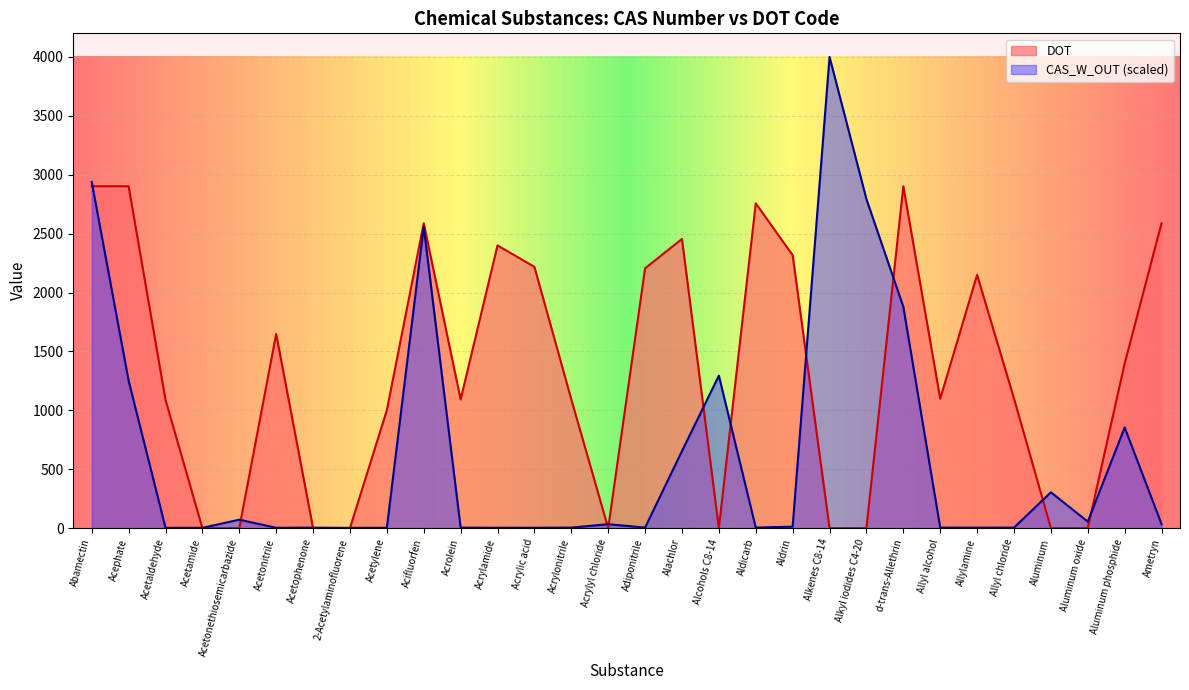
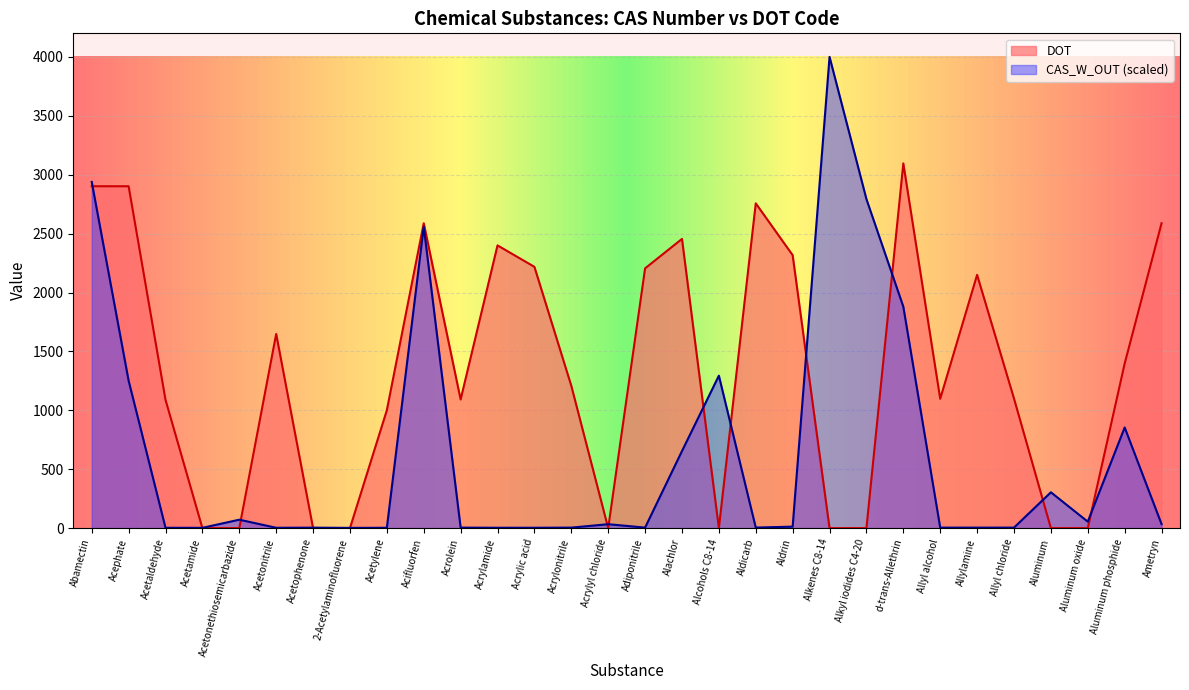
  {
    "DOT": {
      "Abamectin": 2900,
      "Acephate": 2900,
      "Acetaldehyde": 1090,
      "Acetonethiosemicarbazide": 0,
      "Acetonitrile": 1650,
      "Acetylene": 1000,
      "Acifluorfen": 2590,
      "Acrolein": 1090,
      "Acrylamide": 2400,
      "Acrylic acid": 2220,
-     "Acrylonitrile": 1090,
+     "Acrylonitrile": 1210,
      "Acrylyl chloride": 0,
      "Adiponitrile": 2210,
      "Alachlor": 2460,
      "Alcohols C8-14": 0,
      "Aldicarb": 2760,
      "Aldrin": 2320,
      "Alkenes C8-14": 0,
      "Alkyl iodides C4-20": 0,
-     "d-trans-Allethrin": 2900,
+     "d-trans-Allethrin": 3100,
      "Allyl alcohol": 1100,
      "Allylamine": 2150,
      "Allyl chloride": 1100,
      "Aluminum": 0,
      "Aluminum oxide": 0,
      "Aluminum phosphide": 1400,
      "Ametryn": 2590
    },
    "CAS_W_OUT (scaled)": {
      "Abamectin": 2940,
      "Acephate": 1250,
      "Acetaldehyde": 0,
      "Acetonethiosemicarbazide": 70,
      "Acetonitrile": 0,
      "Acetylene": 0,
      "Acifluorfen": 2560,
      "Acrolein": 0,
      "Acrylamide": 0,
      "Acrylic acid": 0,
      "Acrylonitrile": 0,
      "Acrylyl chloride": 30,
      "Adiponitrile": 0,
      "Alachlor": 650,
      "Alcohols C8-14": 1290,
      "Aldicarb": 0,
      "Aldrin": 10,
      "Alkenes C8-14": 4000,
      "Alkyl iodides C4-20": 2790,
      "d-trans-Allethrin": 1880,
      "Allyl alcohol": 0,
      "Allylamine": 0,
      "Allyl chloride": 0,
      "Aluminum": 300,
      "Aluminum oxide": 60,
      "Aluminum phosphide": 850,
      "Ametryn": 30
    }
  }
